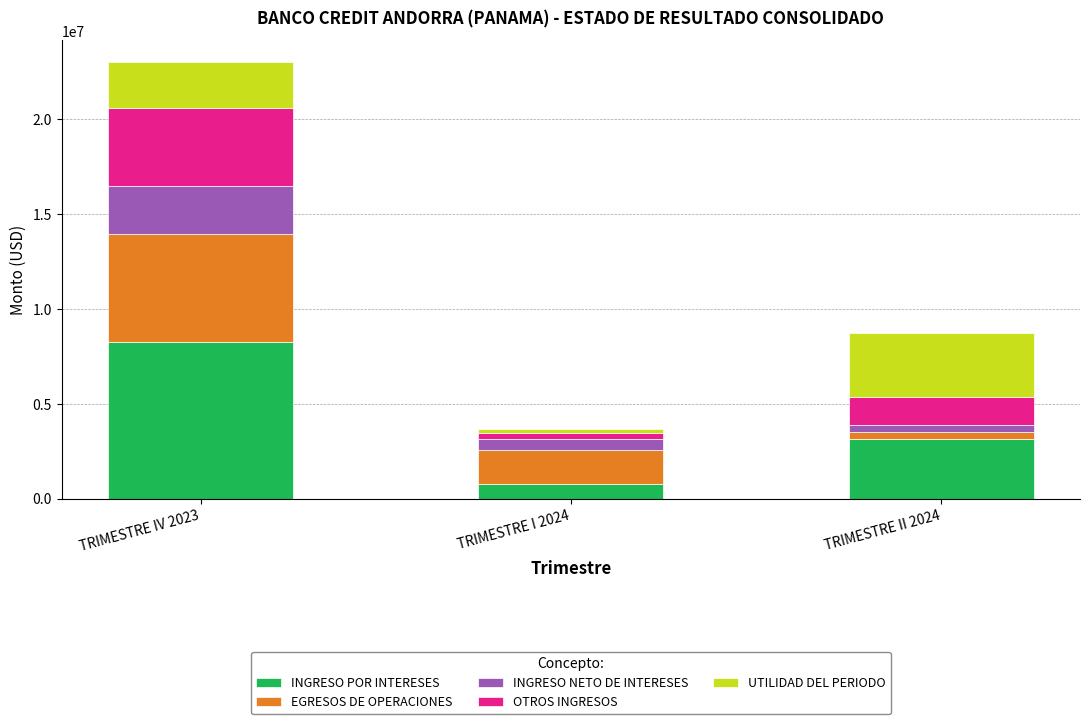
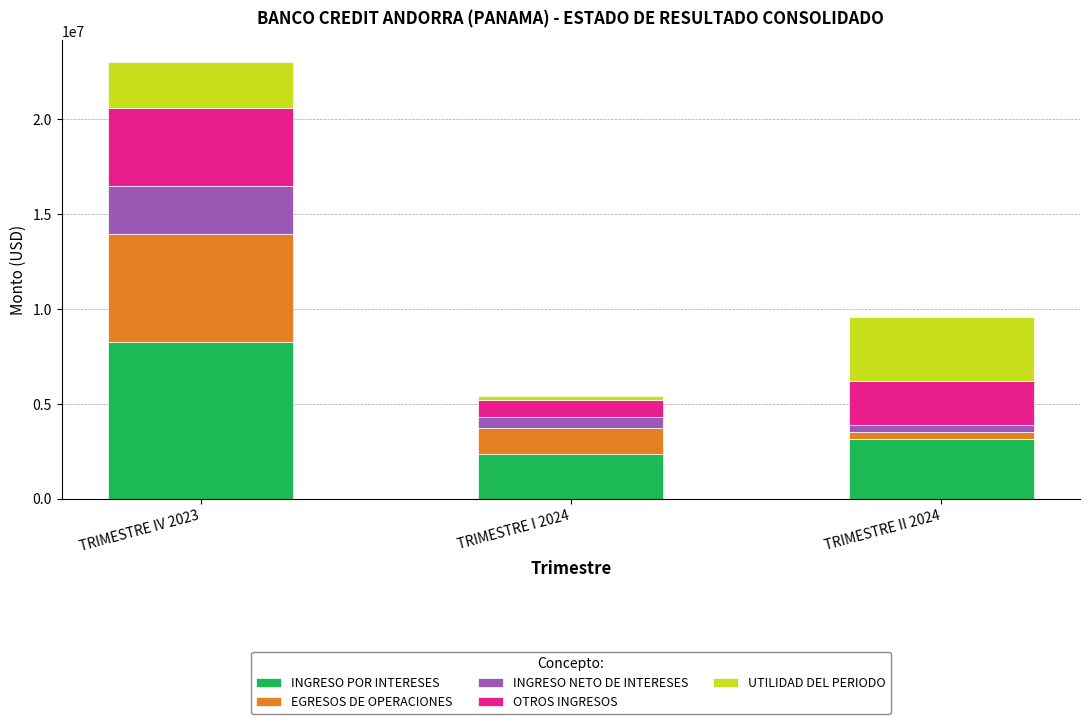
  {
    "INGRESO POR INTERESES": {
      "TRIMESTRE IV 2023": 8200000,
-     "TRIMESTRE I 2024": 800000,
+     "TRIMESTRE I 2024": 2400000,
      "TRIMESTRE II 2024": 3200000
    },
    "EGRESOS DE OPERACIONES": {
      "TRIMESTRE IV 2023": 5700000,
-     "TRIMESTRE I 2024": 1800000,
+     "TRIMESTRE I 2024": 1300000,
      "TRIMESTRE II 2024": 300000
    },
    "INGRESO NETO DE INTERESES": {
      "TRIMESTRE IV 2023": 2500000,
      "TRIMESTRE I 2024": 600000,
      "TRIMESTRE II 2024": 400000
    },
    "OTROS INGRESOS": {
      "TRIMESTRE IV 2023": 4100000,
-     "TRIMESTRE I 2024": 300000,
-     "TRIMESTRE II 2024": 1400000
+     "TRIMESTRE I 2024": 900000,
+     "TRIMESTRE II 2024": 2300000
    },
    "UTILIDAD DEL PERIODO": {
      "TRIMESTRE IV 2023": 2400000,
      "TRIMESTRE I 2024": 200000,
      "TRIMESTRE II 2024": 3400000
    }
  }
